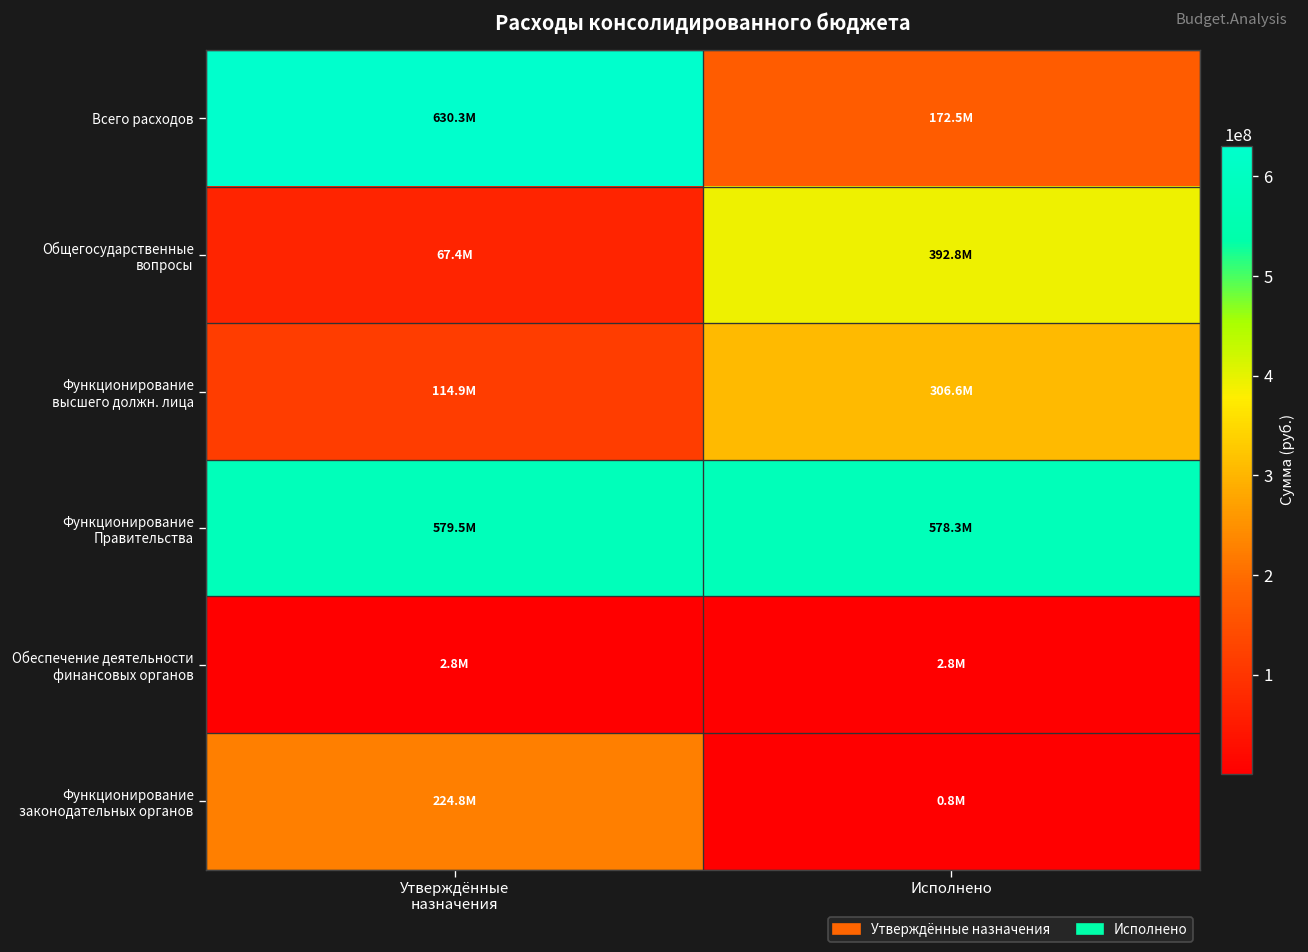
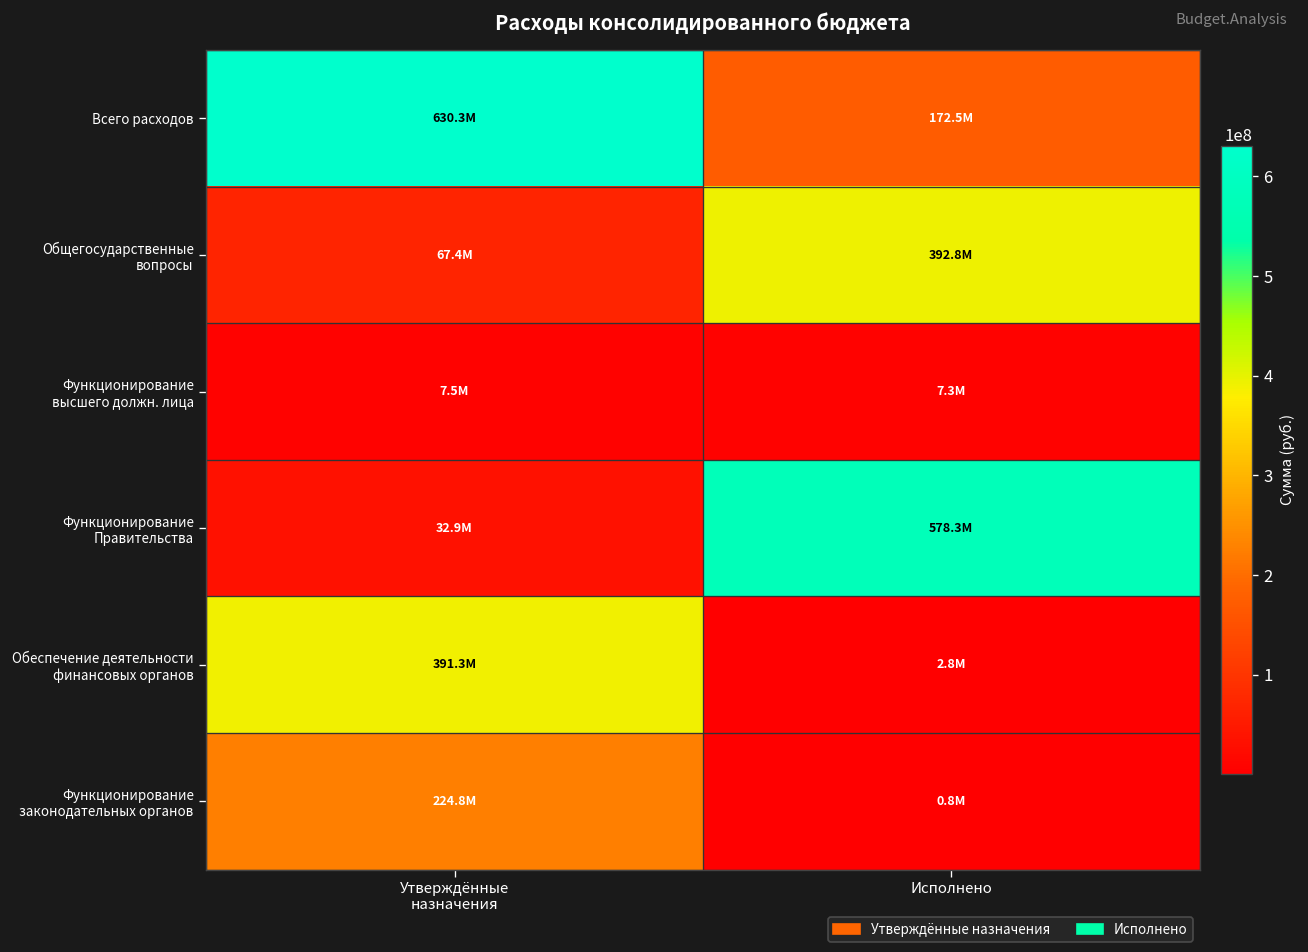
  {
    "Всего расходов": {
      "Утверждённые назначения": "630.3M",
      "Исполнено": "172.5M"
    },
    "Общегосударственные вопросы": {
      "Утверждённые назначения": "67.4M",
      "Исполнено": "392.8M"
    },
    "Функционирование высшего должн. лица": {
-     "Утверждённые назначения": "114.9M",
-     "Исполнено": "306.6M"
+     "Утверждённые назначения": "7.5M",
+     "Исполнено": "7.3M"
    },
    "Функционирование Правительства": {
-     "Утверждённые назначения": "579.5M",
+     "Утверждённые назначения": "32.9M",
      "Исполнено": "578.3M"
    },
    "Обеспечение деятельности финансовых органов": {
-     "Утверждённые назначения": "2.8M",
+     "Утверждённые назначения": "391.3M",
      "Исполнено": "2.8M"
    },
    "Функционирование законодательных органов": {
      "Утверждённые назначения": "224.8M",
      "Исполнено": "0.8M"
    }
  }
